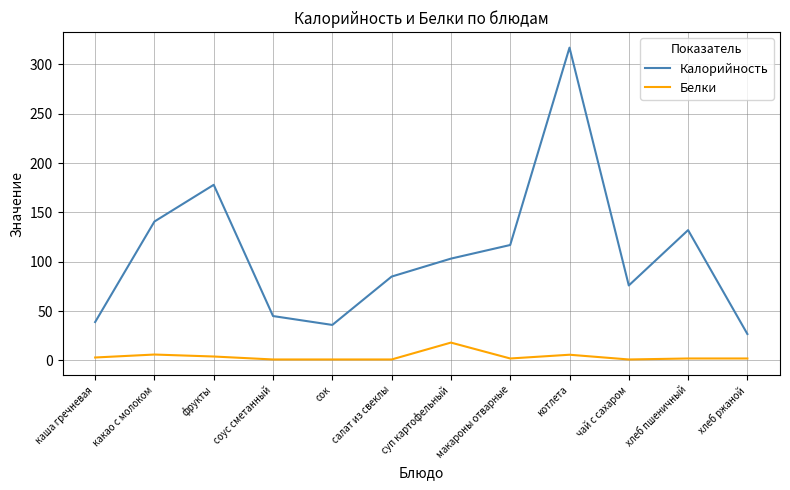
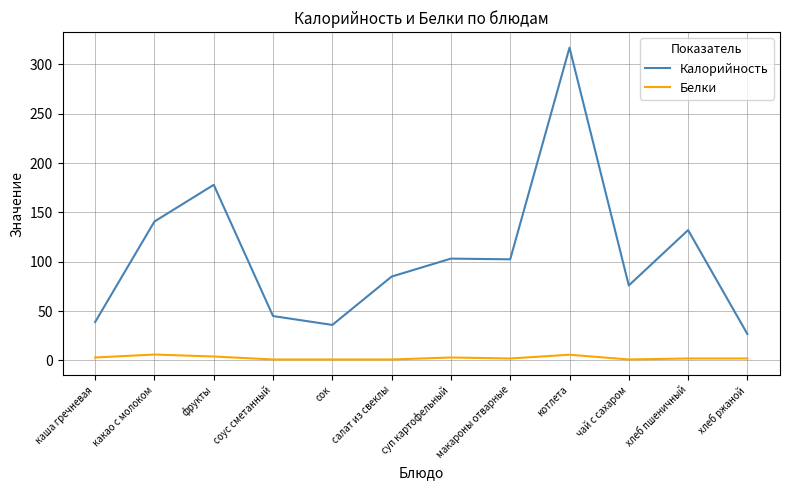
  {
    "Калорийность": {
      "каша гречневая": 40,
      "какао с молоком": 140,
      "фрукты": 180,
      "соус сметанный": 50,
      "сок": 40,
      "салат из свеклы": 90,
      "суп картофельный": 100,
-     "макароны отварные": 120,
+     "макароны отварные": 100,
      "котлета": 320,
      "чай с сахаром": 80,
      "хлеб пшеничный": 130,
      "хлеб ржаной": 30
    },
    "Белки": {
      "каша гречневая": 0,
      "какао с молоком": 10,
      "фрукты": 0,
      "соус сметанный": 0,
      "сок": 0,
      "салат из свеклы": 0,
-     "суп картофельный": 20,
+     "суп картофельный": 0,
      "макароны отварные": 0,
      "котлета": 10,
      "чай с сахаром": 0,
      "хлеб пшеничный": 0,
      "хлеб ржаной": 0
    }
  }
